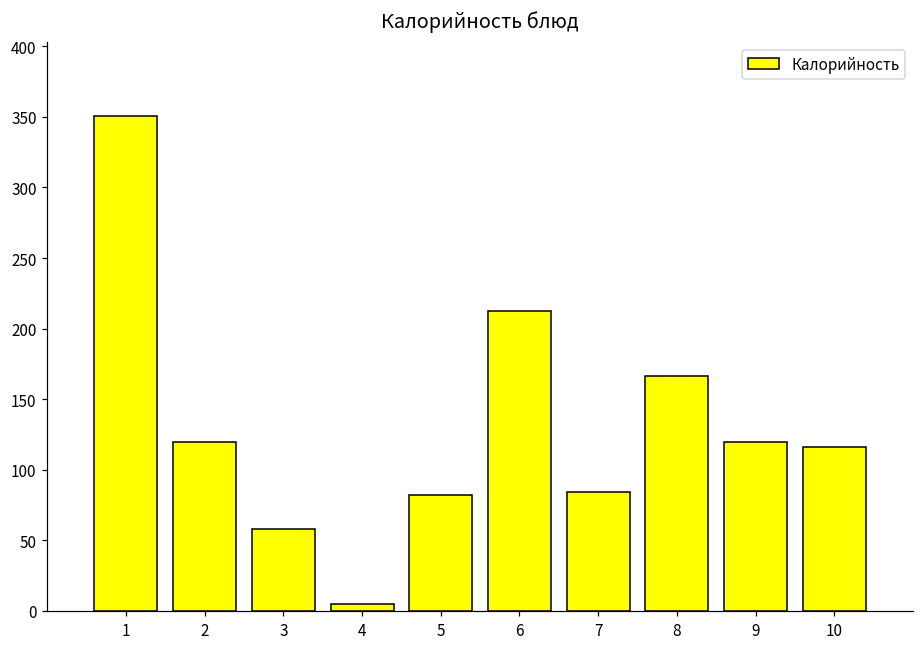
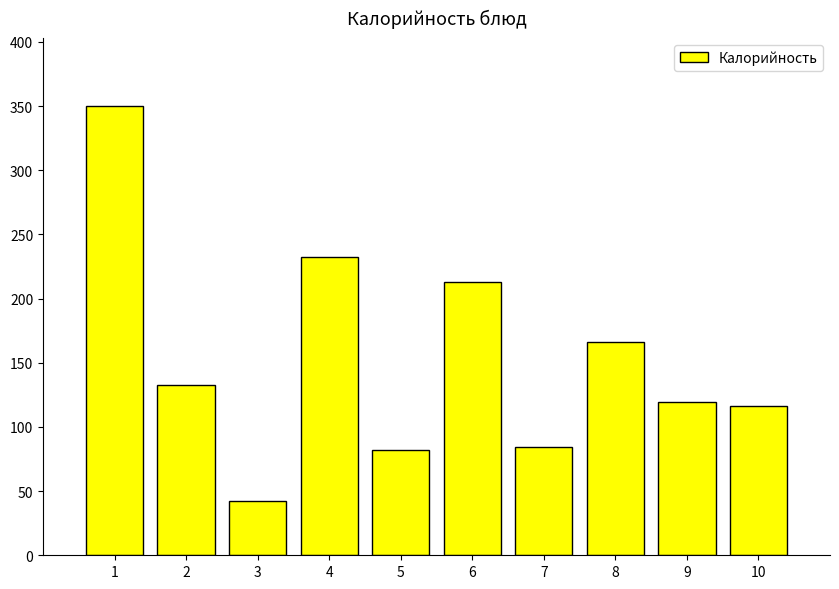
  {
    "1": 350,
-   "2": 119,
-   "3": 58,
-   "4": 5,
+   "2": 132,
+   "3": 42,
+   "4": 233,
    "5": 82,
    "6": 213,
    "7": 85,
    "8": 166,
    "9": 120,
    "10": 116
  }
